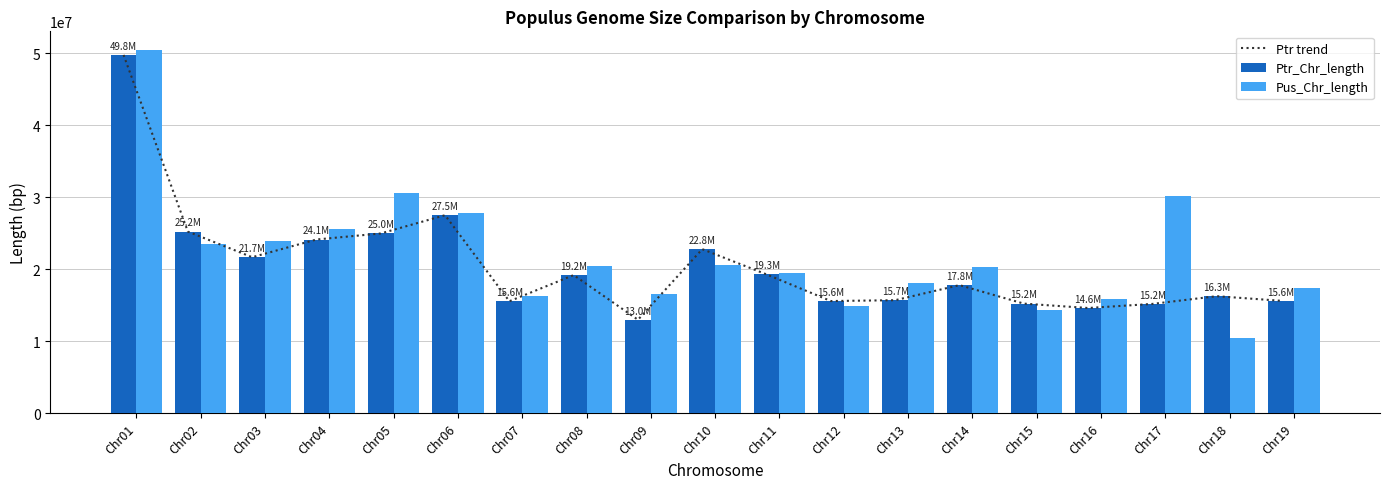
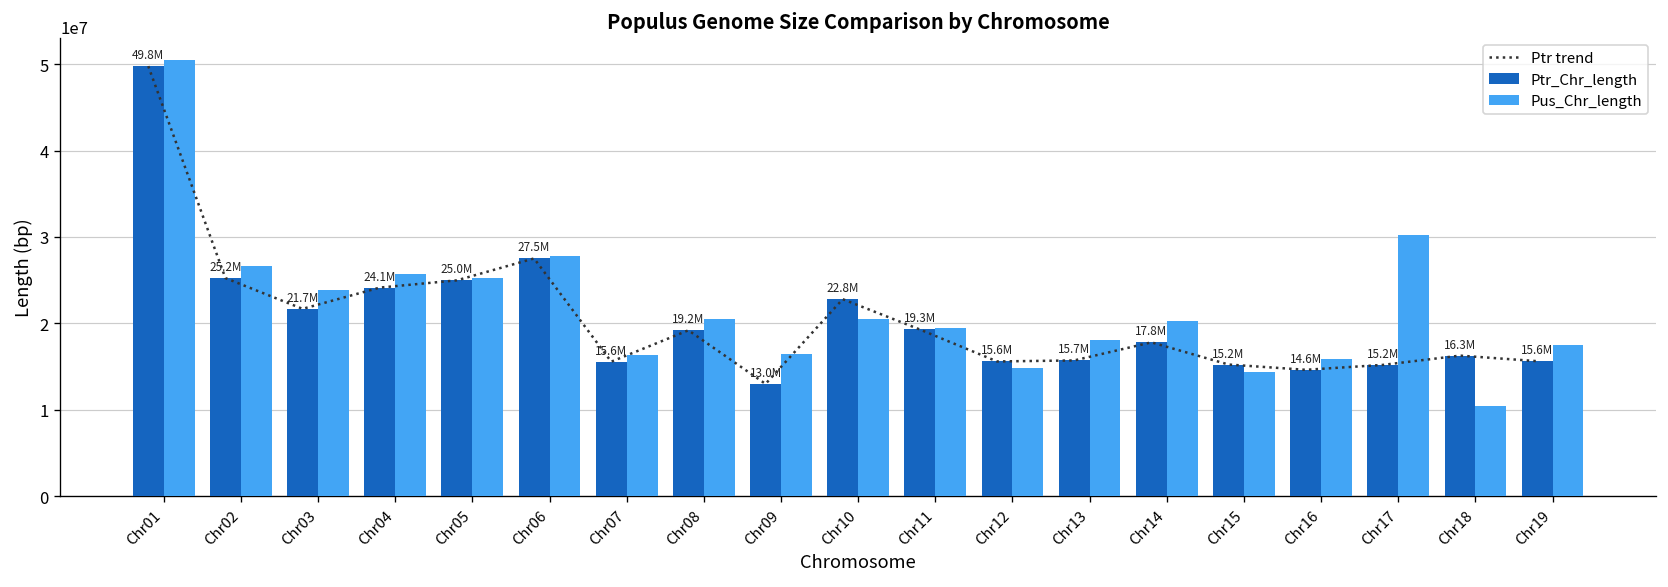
  {
    "Ptr_Chr_length": {
      "Chr01": "49.8M",
      "Chr02": "25.2M",
      "Chr03": "21.7M",
      "Chr04": "24.1M",
      "Chr05": "25.0M",
      "Chr06": "27.5M",
      "Chr07": "15.6M",
      "Chr08": "19.2M",
      "Chr09": "13.0M",
      "Chr10": "22.8M",
      "Chr11": "19.3M",
      "Chr12": "15.6M",
      "Chr13": "15.7M",
      "Chr14": "17.8M",
      "Chr15": "15.2M",
      "Chr16": "14.6M",
      "Chr17": "15.2M",
      "Chr18": "16.3M",
      "Chr19": "15.6M"
    },
    "Pus_Chr_length": {
      "Chr01": "51000000",
-     "Chr02": "23000000",
+     "Chr02": "27000000",
      "Chr03": "24000000",
      "Chr04": "26000000",
-     "Chr05": "31000000",
+     "Chr05": "25000000",
      "Chr06": "28000000",
      "Chr07": "16000000",
      "Chr08": "20000000",
      "Chr09": "17000000",
      "Chr10": "21000000",
      "Chr11": "19000000",
      "Chr12": "15000000",
      "Chr13": "18000000",
      "Chr14": "20000000",
      "Chr15": "14000000",
      "Chr16": "16000000",
      "Chr17": "30000000",
      "Chr18": "10000000",
      "Chr19": "17000000"
    }
  }
